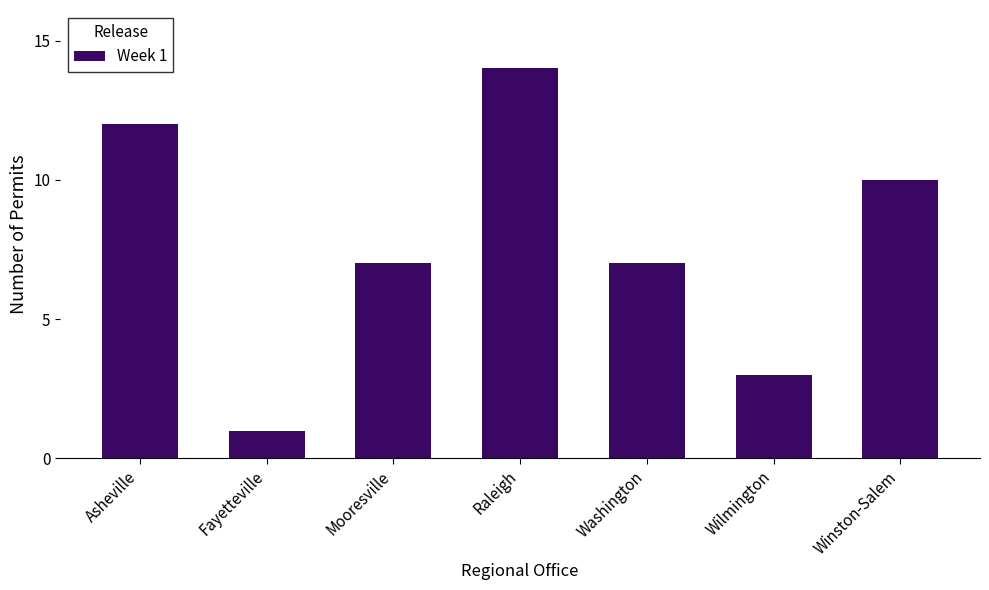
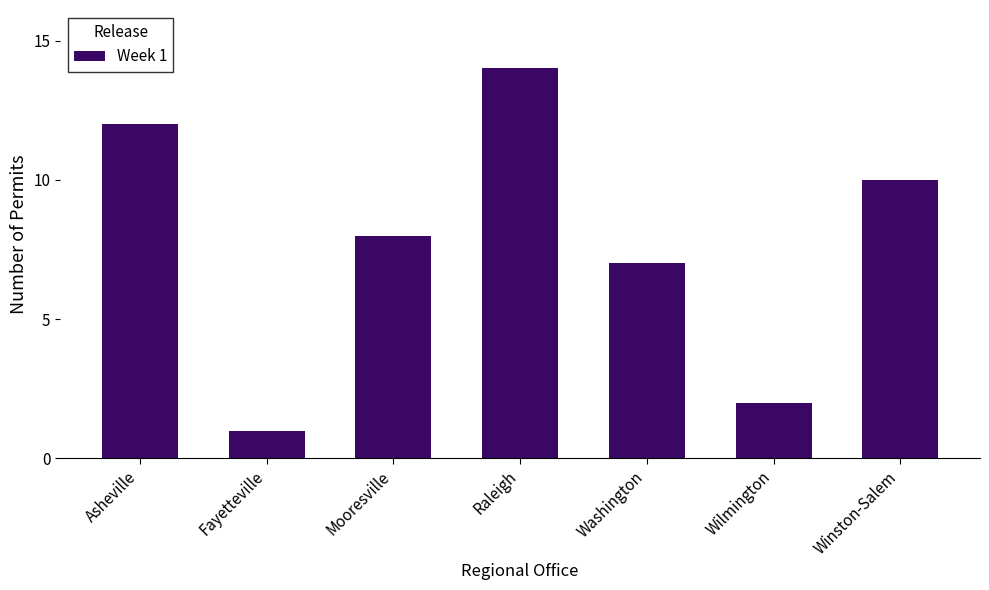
  {
    "Asheville": 12,
    "Fayetteville": 1,
-   "Mooresville": 7,
+   "Mooresville": 8,
    "Raleigh": 14,
    "Washington": 7,
-   "Wilmington": 3,
+   "Wilmington": 2,
    "Winston-Salem": 10
  }
